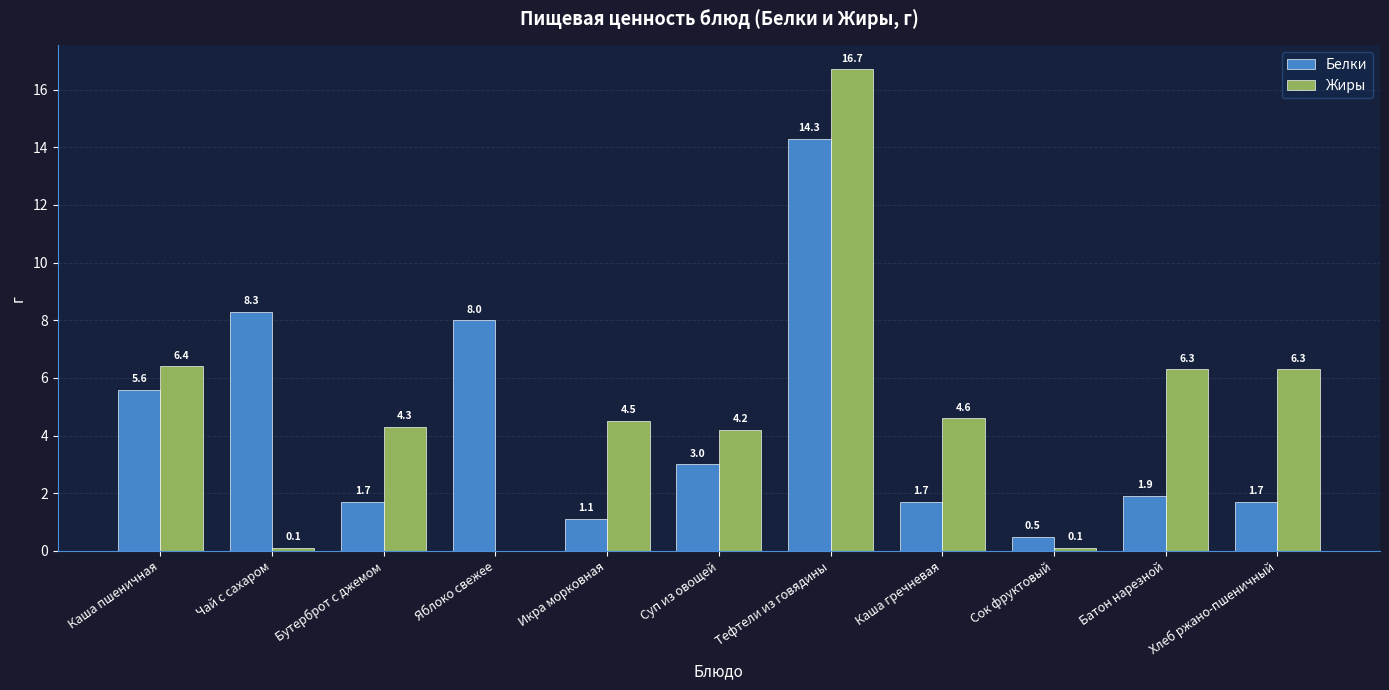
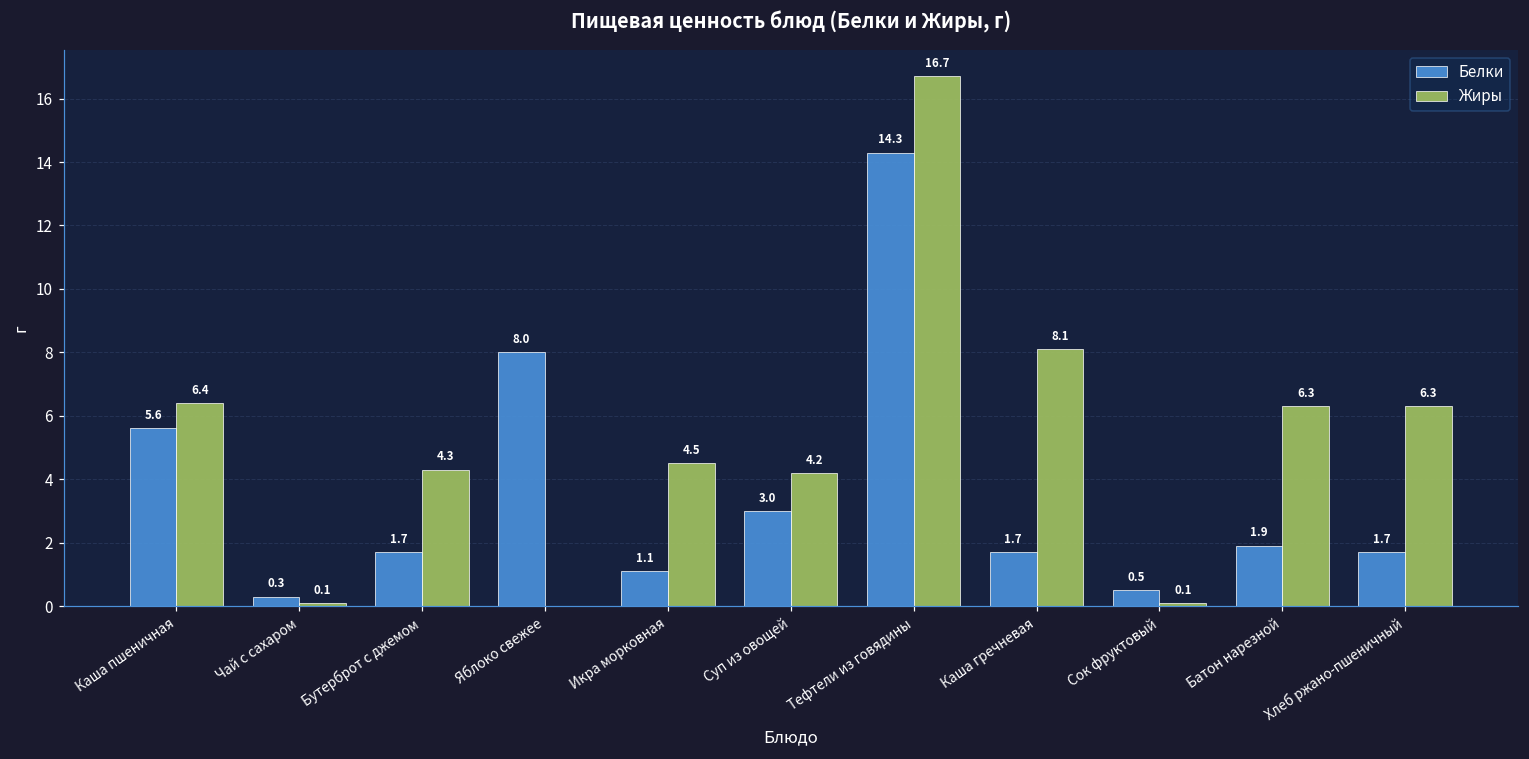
  {
    "Белки": {
      "Каша пшеничная": 5.6,
-     "Чай с сахаром": 8.3,
+     "Чай с сахаром": 0.3,
      "Бутерброт с джемом": 1.7,
      "Яблоко свежее": 8.0,
      "Икра морковная": 1.1,
      "Суп из овощей": 3.0,
      "Тефтели из говядины": 14.3,
      "Каша гречневая": 1.7,
      "Сок фруктовый": 0.5,
      "Батон нарезной": 1.9,
      "Хлеб ржано-пшеничный": 1.7
    },
    "Жиры": {
      "Каша пшеничная": 6.4,
      "Чай с сахаром": 0.1,
      "Бутерброт с джемом": 4.3,
      "Икра морковная": 4.5,
      "Суп из овощей": 4.2,
      "Тефтели из говядины": 16.7,
-     "Каша гречневая": 4.6,
+     "Каша гречневая": 8.1,
      "Сок фруктовый": 0.1,
      "Батон нарезной": 6.3,
      "Хлеб ржано-пшеничный": 6.3
    }
  }
